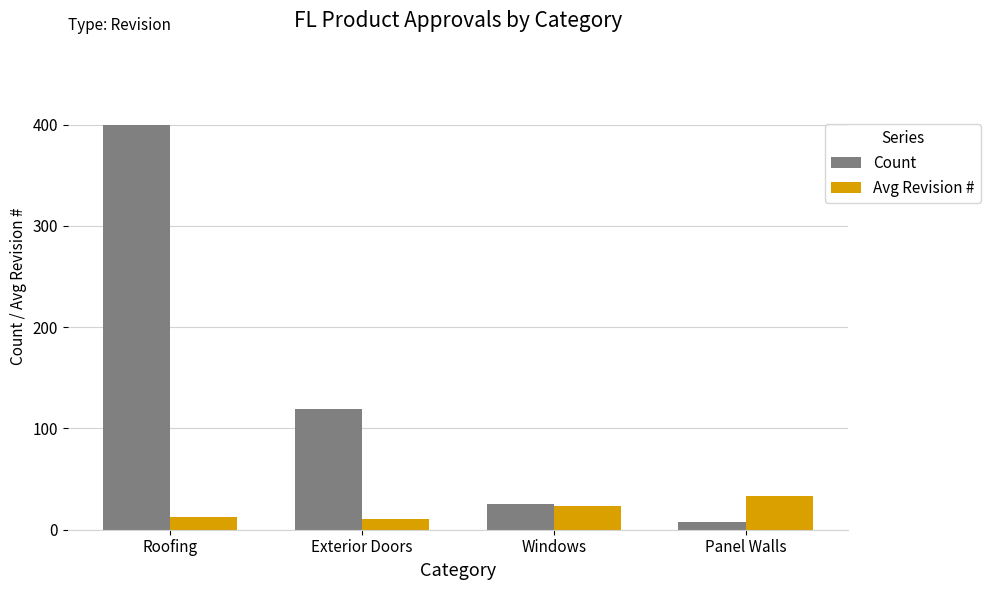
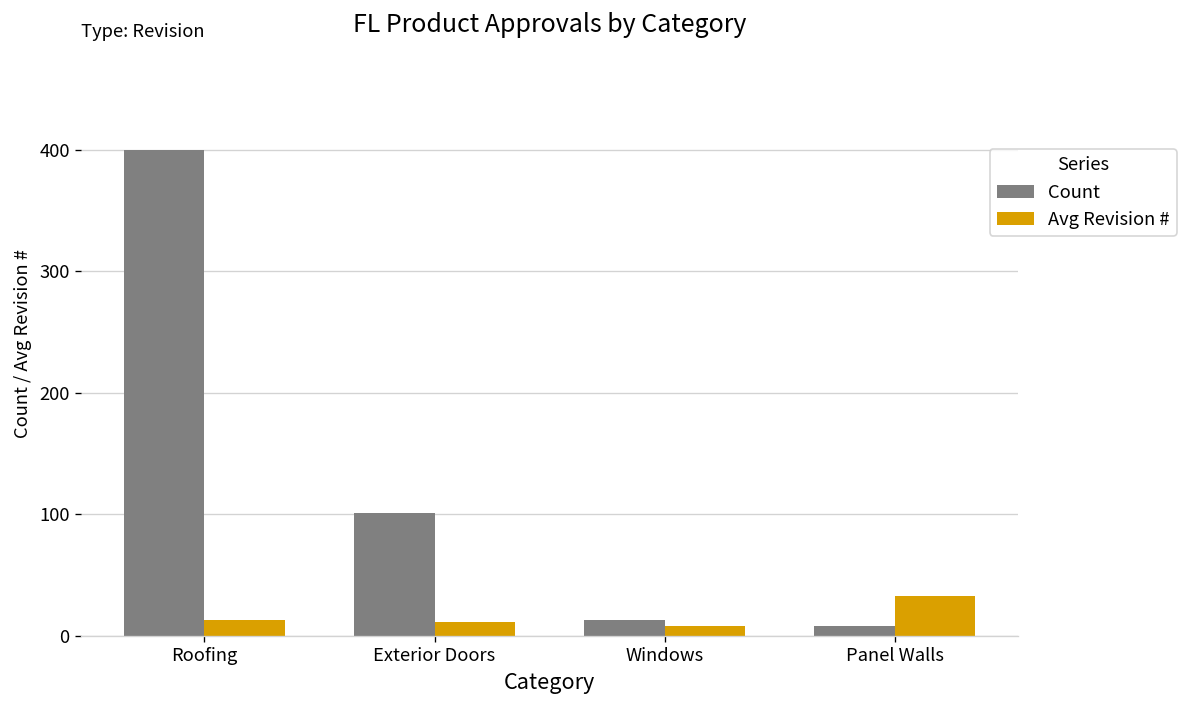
  {
    "Count": {
      "Roofing": 400,
-     "Exterior Doors": 119,
-     "Windows": 25,
+     "Exterior Doors": 101,
+     "Windows": 13,
      "Panel Walls": 8
    },
    "Avg Revision #": {
      "Roofing": 13,
      "Exterior Doors": 11,
-     "Windows": 23,
+     "Windows": 8,
      "Panel Walls": 33
    }
  }
